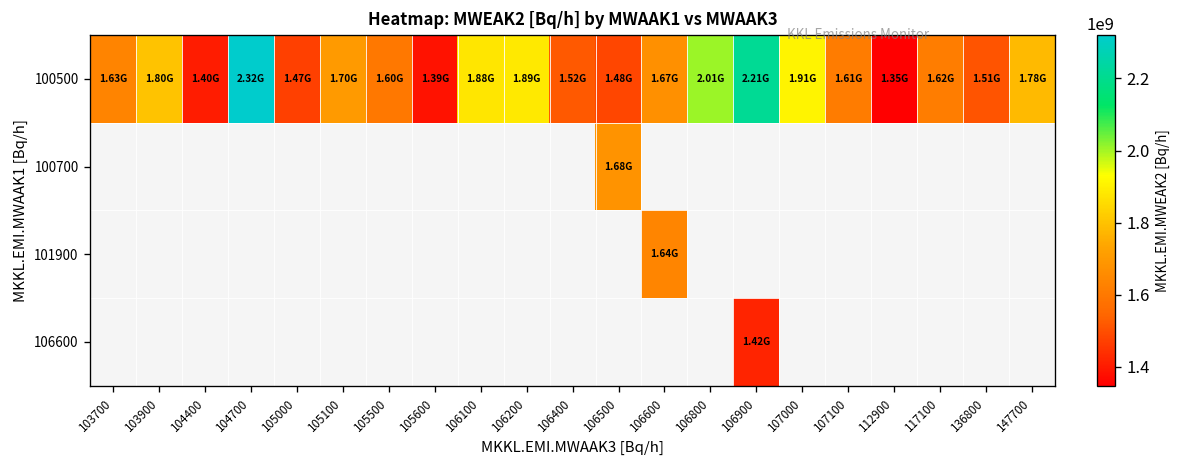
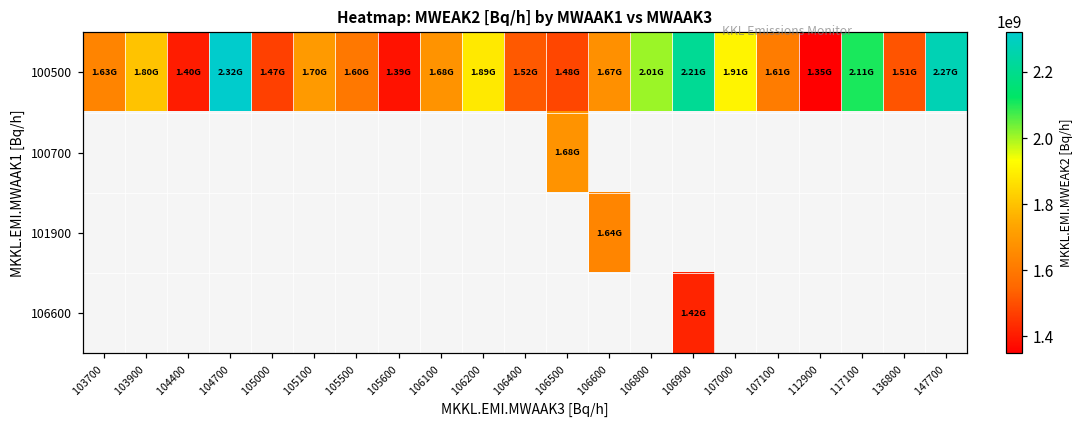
  {
    "100500": {
      "103700": "1.63G",
      "103900": "1.80G",
      "104400": "1.40G",
      "104700": "2.32G",
      "105000": "1.47G",
      "105100": "1.70G",
      "105500": "1.60G",
      "105600": "1.39G",
-     "106100": "1.88G",
+     "106100": "1.68G",
      "106200": "1.89G",
      "106400": "1.52G",
      "106500": "1.48G",
      "106600": "1.67G",
      "106800": "2.01G",
      "106900": "2.21G",
      "107000": "1.91G",
      "107100": "1.61G",
      "112900": "1.35G",
-     "117100": "1.62G",
+     "117100": "2.11G",
      "136800": "1.51G",
-     "147700": "1.78G"
+     "147700": "2.27G"
    },
    "100700": {
      "106500": "1.68G"
    },
    "101900": {
      "106600": "1.64G"
    },
    "106600": {
      "106900": "1.42G"
    }
  }
